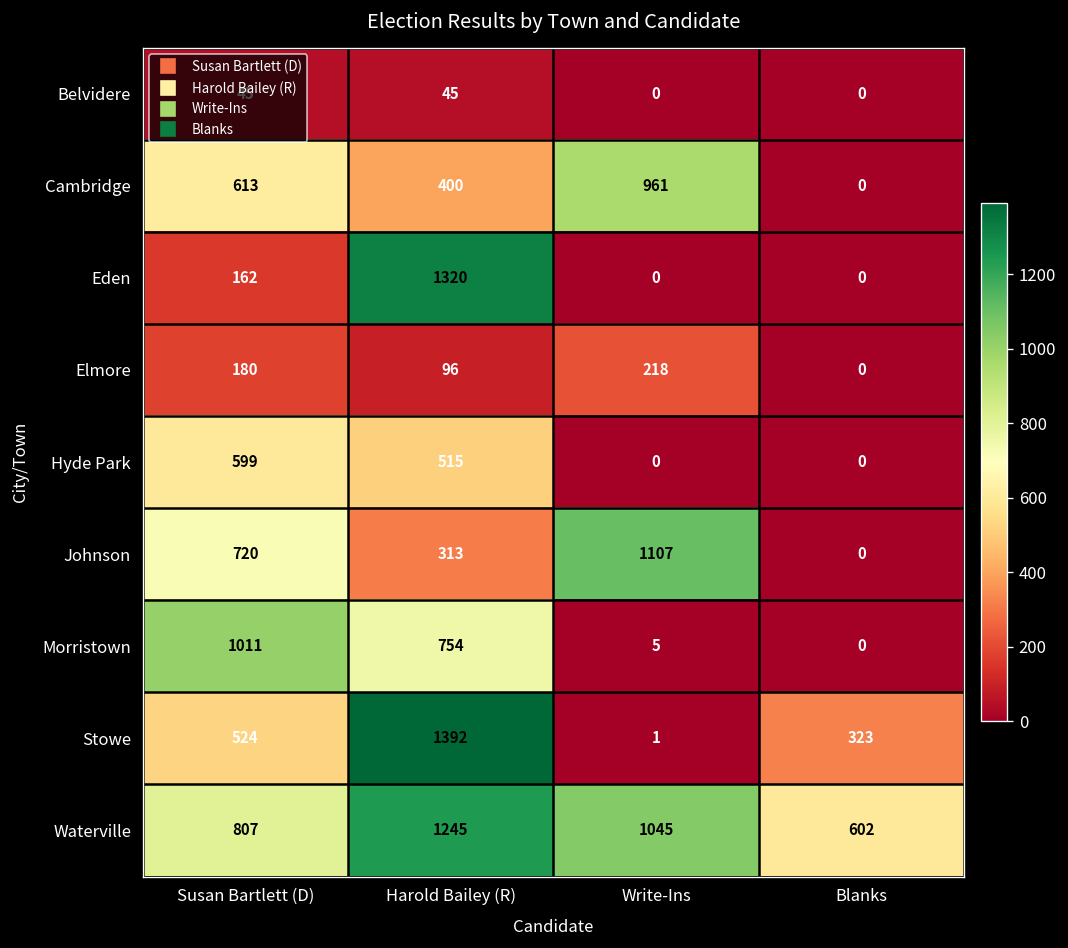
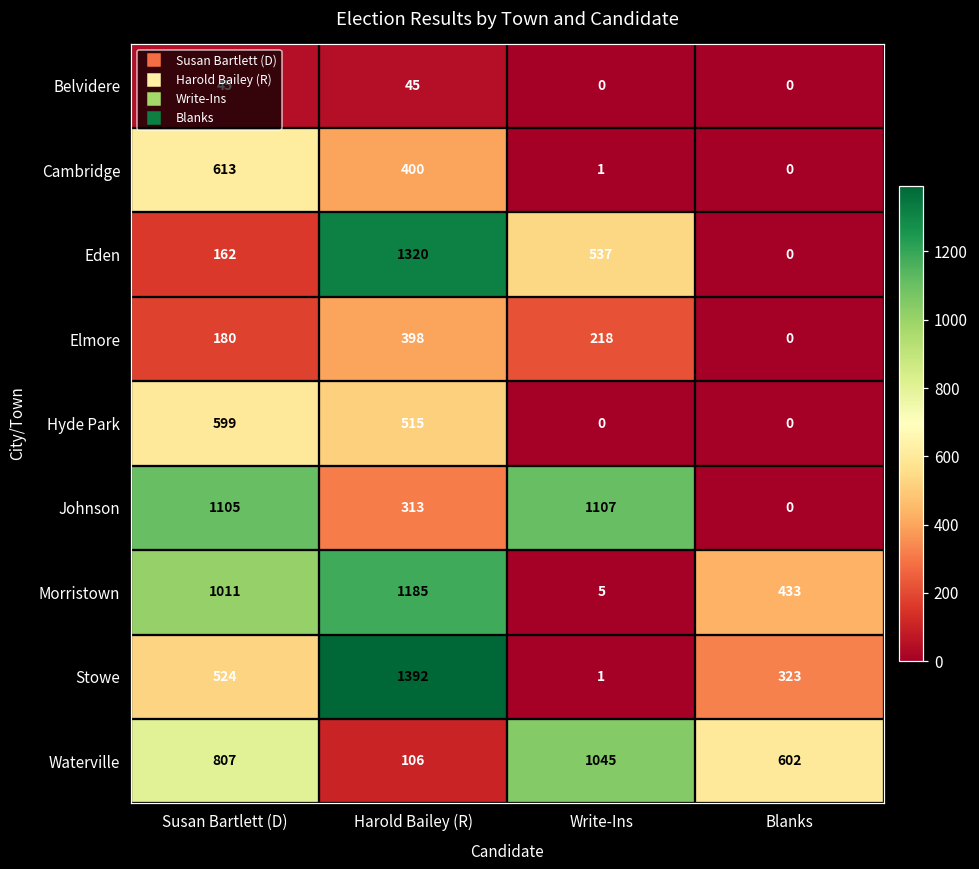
  {
    "Belvidere": {
      "Harold Bailey (R)": 45,
      "Write-Ins": 0,
      "Blanks": 0
    },
    "Cambridge": {
      "Susan Bartlett (D)": 613,
      "Harold Bailey (R)": 400,
-     "Write-Ins": 961,
+     "Write-Ins": 1,
      "Blanks": 0
    },
    "Eden": {
      "Susan Bartlett (D)": 162,
      "Harold Bailey (R)": 1320,
-     "Write-Ins": 0,
+     "Write-Ins": 537,
      "Blanks": 0
    },
    "Elmore": {
      "Susan Bartlett (D)": 180,
-     "Harold Bailey (R)": 96,
+     "Harold Bailey (R)": 398,
      "Write-Ins": 218,
      "Blanks": 0
    },
    "Hyde Park": {
      "Susan Bartlett (D)": 599,
      "Harold Bailey (R)": 515,
      "Write-Ins": 0,
      "Blanks": 0
    },
    "Johnson": {
-     "Susan Bartlett (D)": 720,
+     "Susan Bartlett (D)": 1105,
      "Harold Bailey (R)": 313,
      "Write-Ins": 1107,
      "Blanks": 0
    },
    "Morristown": {
      "Susan Bartlett (D)": 1011,
-     "Harold Bailey (R)": 754,
+     "Harold Bailey (R)": 1185,
      "Write-Ins": 5,
-     "Blanks": 0
+     "Blanks": 433
    },
    "Stowe": {
      "Susan Bartlett (D)": 524,
      "Harold Bailey (R)": 1392,
      "Write-Ins": 1,
      "Blanks": 323
    },
    "Waterville": {
      "Susan Bartlett (D)": 807,
-     "Harold Bailey (R)": 1245,
+     "Harold Bailey (R)": 106,
      "Write-Ins": 1045,
      "Blanks": 602
    }
  }
